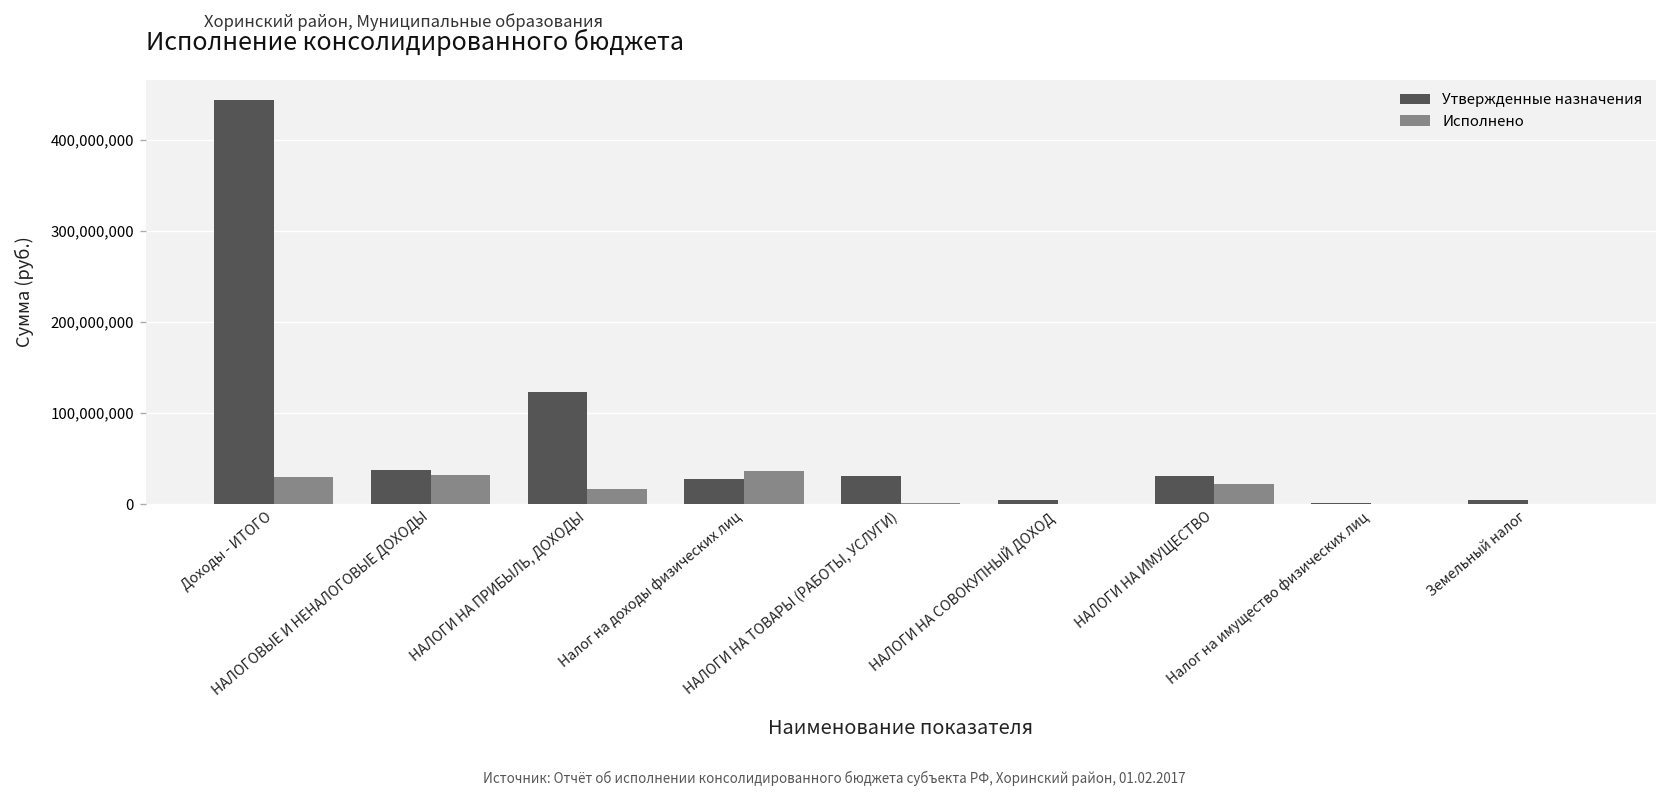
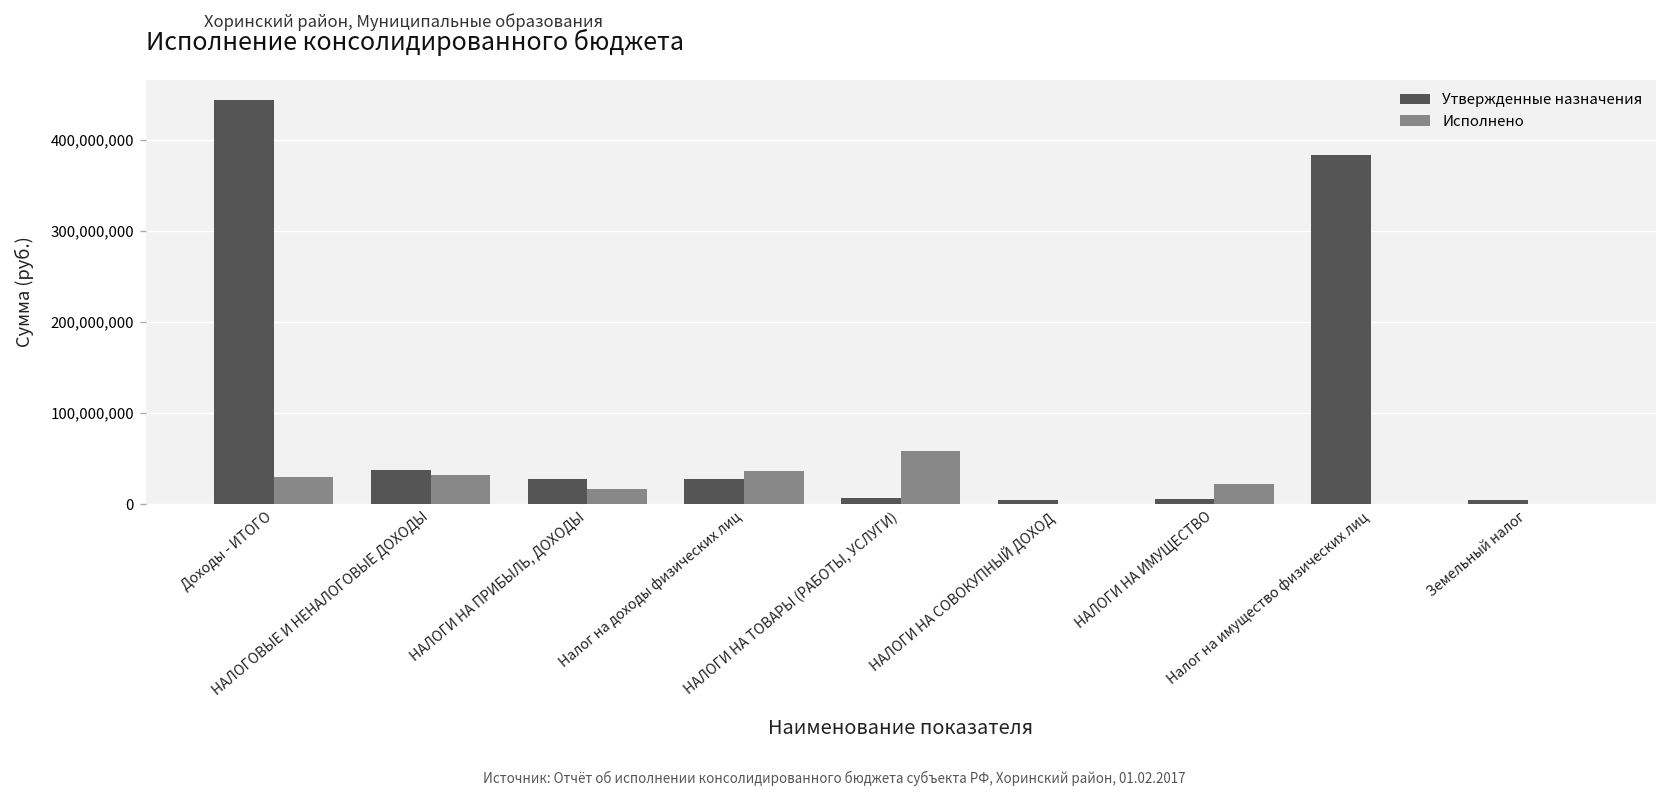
  {
    "Утвержденные назначения": {
      "Доходы - ИТОГО": "440,000,000",
      "НАЛОГОВЫЕ И НЕНАЛОГОВЫЕ ДОХОДЫ": "40,000,000",
-     "НАЛОГИ НА ПРИБЫЛЬ, ДОХОДЫ": "120,000,000",
+     "НАЛОГИ НА ПРИБЫЛЬ, ДОХОДЫ": "30,000,000",
      "Налог на доходы физических лиц": "30,000,000",
-     "НАЛОГИ НА ТОВАРЫ (РАБОТЫ, УСЛУГИ)": "30,000,000",
+     "НАЛОГИ НА ТОВАРЫ (РАБОТЫ, УСЛУГИ)": "10,000,000",
      "НАЛОГИ НА СОВОКУПНЫЙ ДОХОД": "0",
-     "НАЛОГИ НА ИМУЩЕСТВО": "30,000,000",
-     "Налог на имущество физических лиц": "0",
+     "НАЛОГИ НА ИМУЩЕСТВО": "10,000,000",
+     "Налог на имущество физических лиц": "380,000,000",
      "Земельный налог": "0"
    },
    "Исполнено": {
      "Доходы - ИТОГО": "30,000,000",
      "НАЛОГОВЫЕ И НЕНАЛОГОВЫЕ ДОХОДЫ": "30,000,000",
      "НАЛОГИ НА ПРИБЫЛЬ, ДОХОДЫ": "20,000,000",
      "Налог на доходы физических лиц": "40,000,000",
-     "НАЛОГИ НА ТОВАРЫ (РАБОТЫ, УСЛУГИ)": "0",
+     "НАЛОГИ НА ТОВАРЫ (РАБОТЫ, УСЛУГИ)": "60,000,000",
      "НАЛОГИ НА ИМУЩЕСТВО": "20,000,000"
    }
  }
